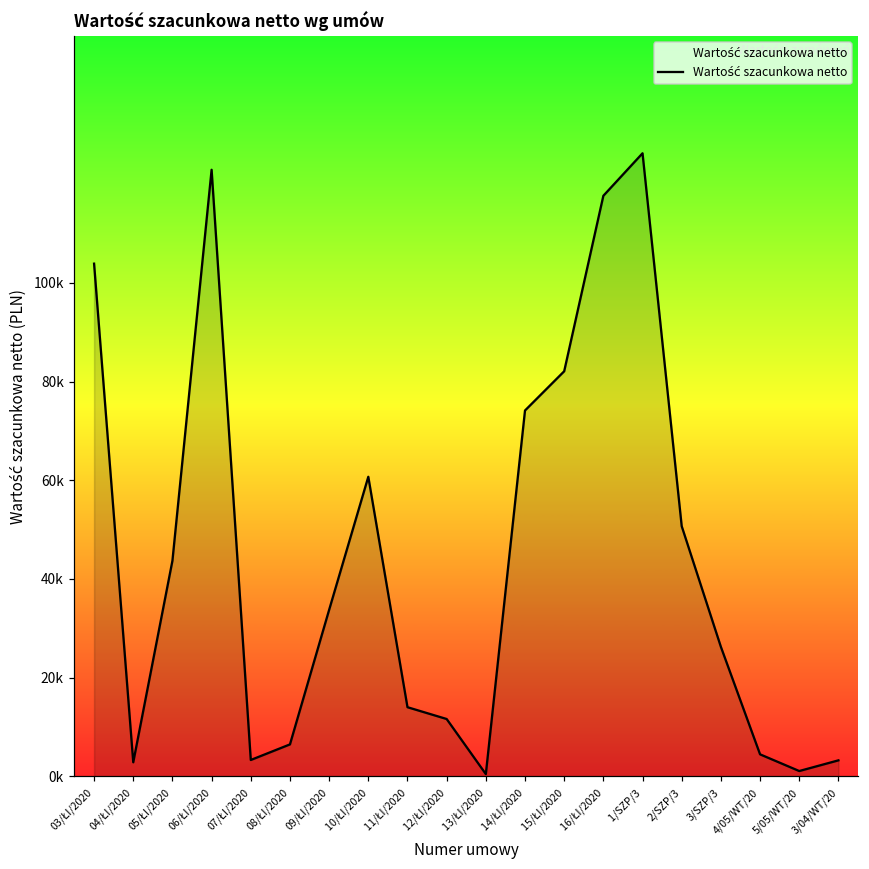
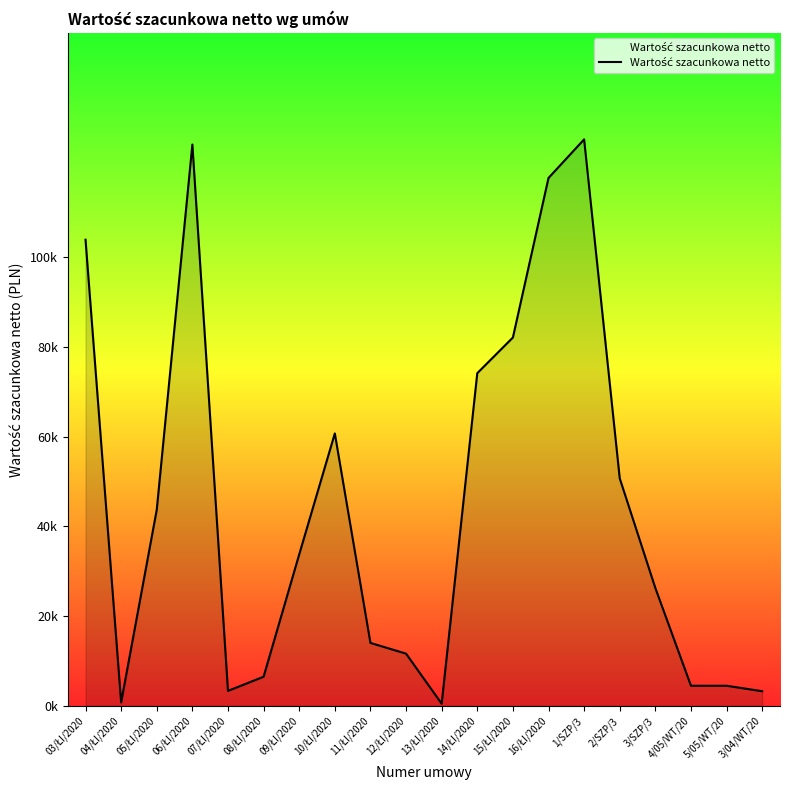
  {
    "03/ŁI/2020": 104000,
-   "04/ŁI/2020": 3000,
+   "04/ŁI/2020": 1000,
    "05/ŁI/2020": 44000,
-   "06/ŁI/2020": 123000,
+   "06/ŁI/2020": 125000,
    "07/ŁI/2020": 3000,
    "08/ŁI/2020": 6000,
    "09/ŁI/2020": 34000,
    "10/ŁI/2020": 61000,
    "11/ŁI/2020": 14000,
    "12/ŁI/2020": 12000,
    "13/ŁI/2020": 0,
    "14/ŁI/2020": 74000,
    "15/ŁI/2020": 82000,
    "16/ŁI/2020": 118000,
    "1/SZP/3": 126000,
    "2/SZP/3": 51000,
    "3/SZP/3": 26000,
    "4/05/WT/20": 4000,
-   "5/05/WT/20": 1000,
+   "5/05/WT/20": 4000,
    "3/04/WT/20": 3000
  }
